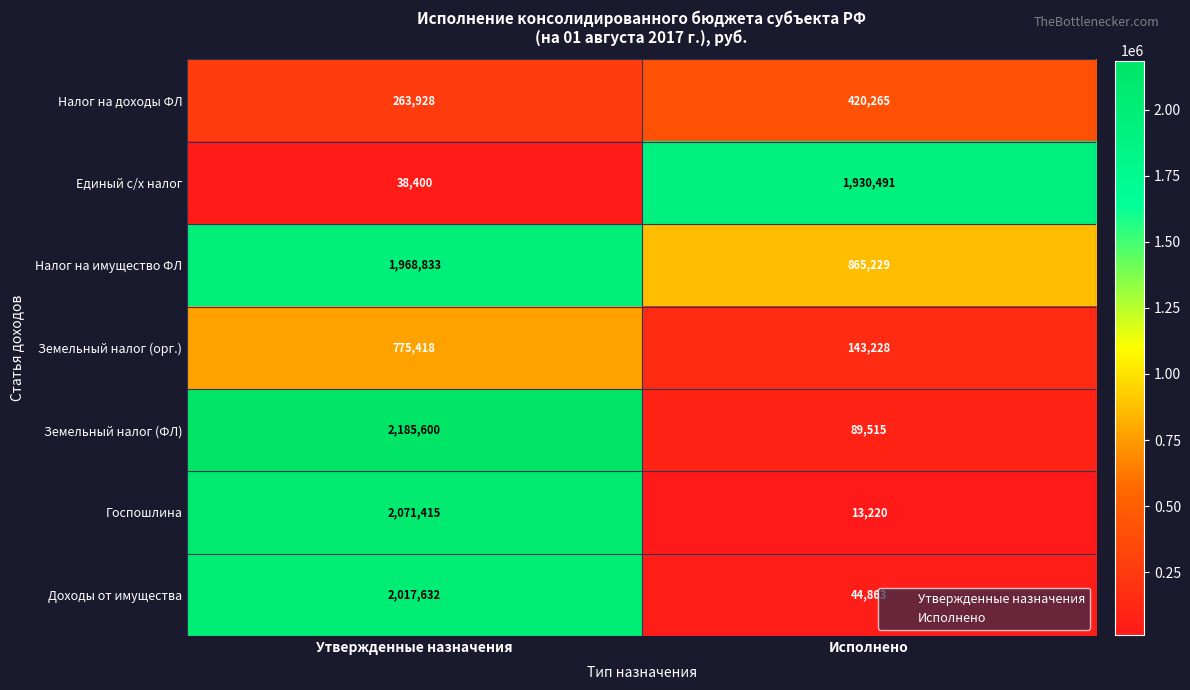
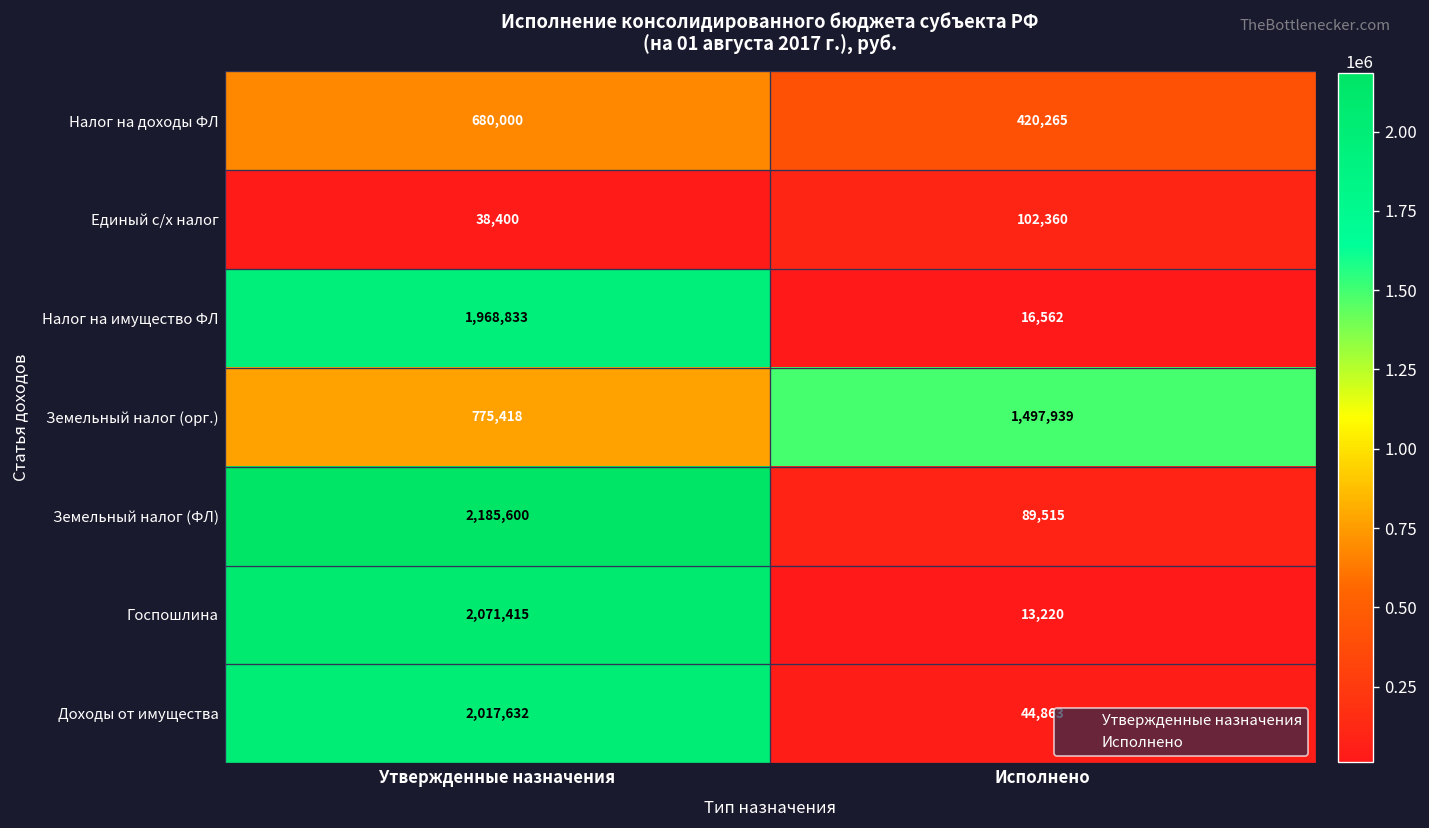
  {
    "Налог на доходы ФЛ": {
-     "Утвержденные назначения": "263,928",
+     "Утвержденные назначения": "680,000",
      "Исполнено": "420,265"
    },
    "Единый с/х налог": {
      "Утвержденные назначения": "38,400",
-     "Исполнено": "1,930,491"
+     "Исполнено": "102,360"
    },
    "Налог на имущество ФЛ": {
      "Утвержденные назначения": "1,968,833",
-     "Исполнено": "865,229"
+     "Исполнено": "16,562"
    },
    "Земельный налог (орг.)": {
      "Утвержденные назначения": "775,418",
-     "Исполнено": "143,228"
+     "Исполнено": "1,497,939"
    },
    "Земельный налог (ФЛ)": {
      "Утвержденные назначения": "2,185,600",
      "Исполнено": "89,515"
    },
    "Госпошлина": {
      "Утвержденные назначения": "2,071,415",
      "Исполнено": "13,220"
    },
    "Доходы от имущества": {
      "Утвержденные назначения": "2,017,632"
    }
  }
